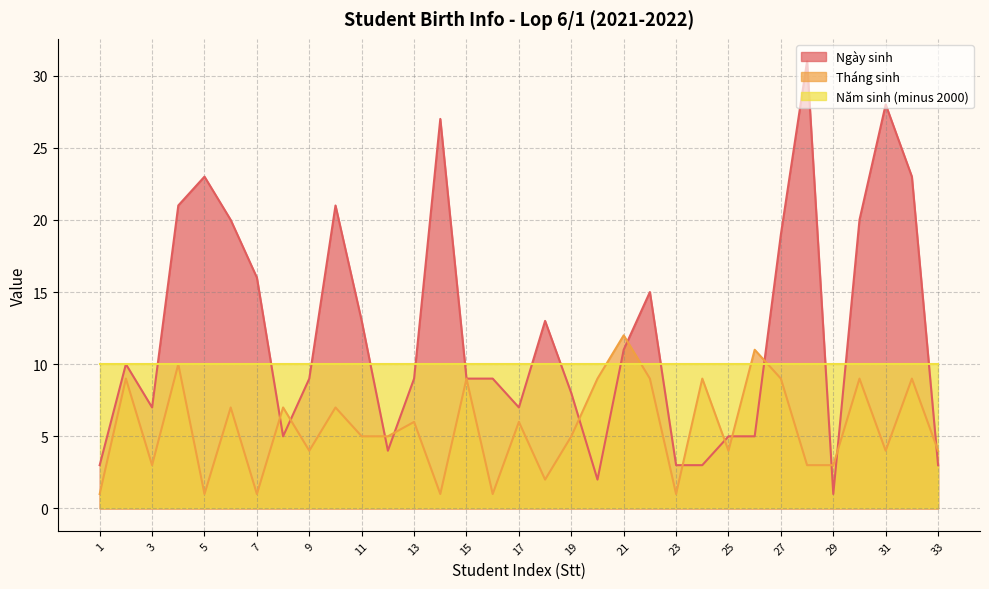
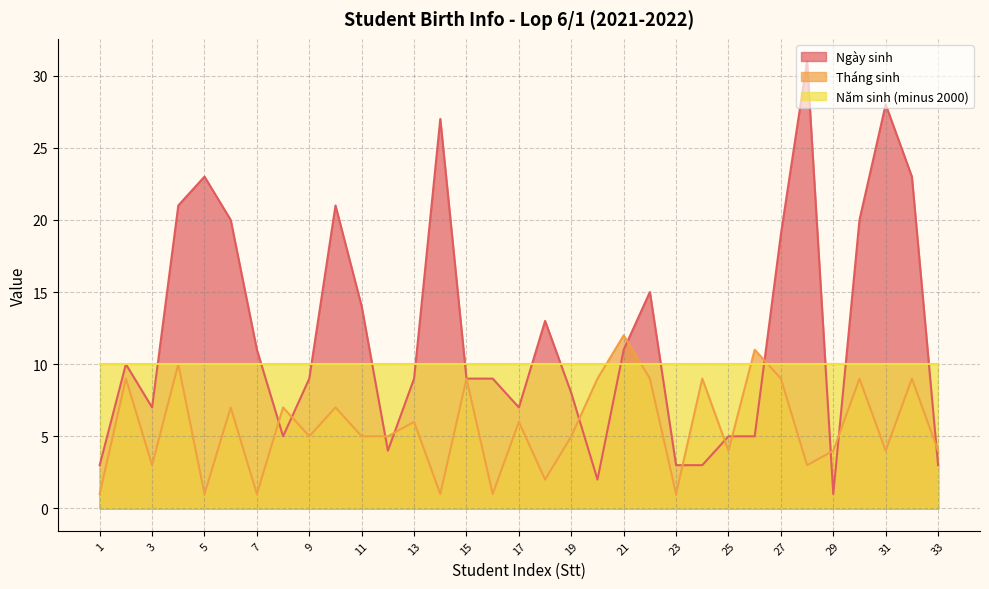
  {
    "Ngày sinh": {
      "1": 3,
      "3": 7,
      "5": 23,
-     "7": 16,
+     "7": 11,
      "9": 9,
-     "11": 13,
+     "11": 14,
      "13": 9,
      "17": 7,
      "19": 8,
      "21": 11,
      "23": 3,
      "25": 5,
      "27": 19,
      "29": 1,
      "33": 3
    },
    "Tháng sinh": {
      "1": 1,
      "3": 3,
      "5": 1,
      "7": 1,
-     "9": 4,
+     "9": 5,
      "11": 5,
      "13": 6,
      "17": 6,
      "19": 5,
      "21": 12,
      "23": 1,
      "25": 4,
      "27": 9,
-     "29": 3,
+     "29": 4,
      "31": 4,
      "33": 4
    },
    "Năm sinh (minus 2000)": {
      "1": 10,
      "3": 10,
      "5": 10,
      "7": 10,
      "9": 10,
      "11": 10,
      "13": 10,
      "15": 10,
      "17": 10,
      "19": 10,
      "21": 10,
      "23": 10,
      "25": 10,
      "27": 10,
      "29": 10,
      "31": 10,
      "33": 10
    }
  }
